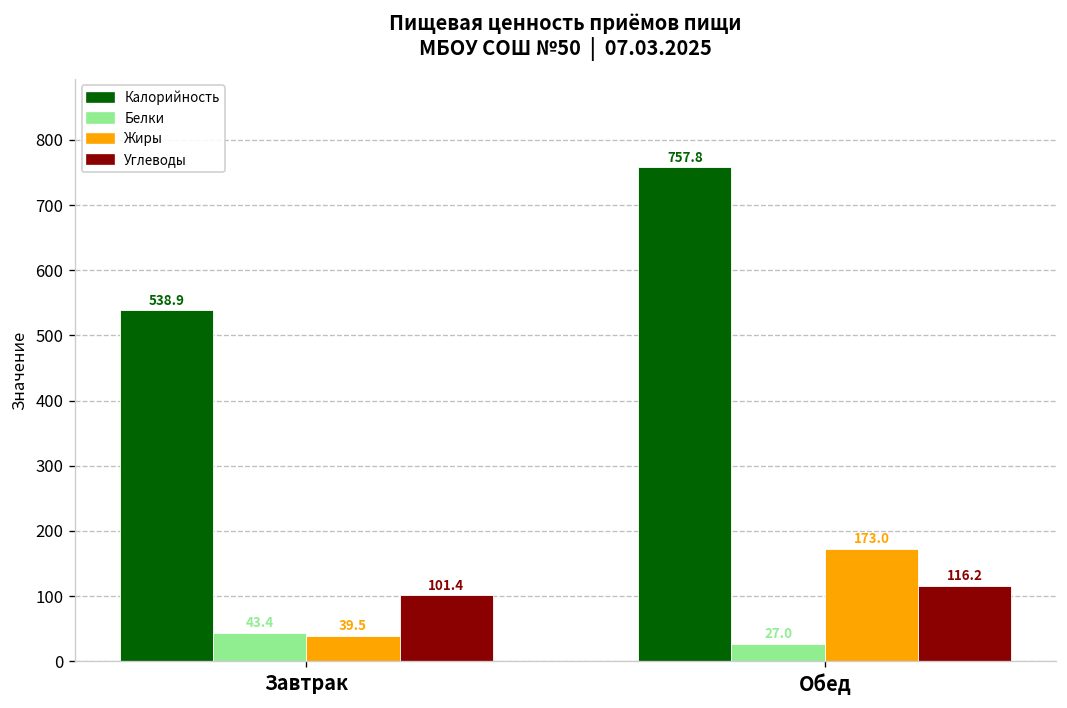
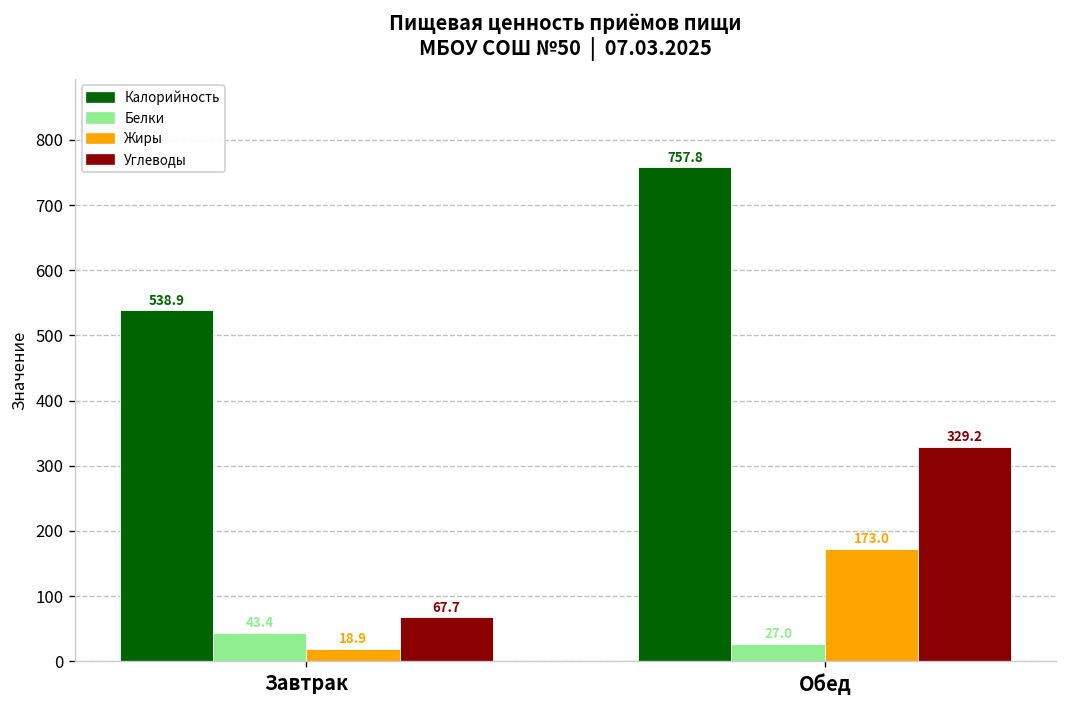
  {
    "Калорийность": {
      "Завтрак": 538.9,
      "Обед": 757.8
    },
    "Белки": {
      "Завтрак": 43.4,
      "Обед": 27.0
    },
    "Жиры": {
-     "Завтрак": 39.5,
+     "Завтрак": 18.9,
      "Обед": 173.0
    },
    "Углеводы": {
-     "Завтрак": 101.4,
-     "Обед": 116.2
+     "Завтрак": 67.7,
+     "Обед": 329.2
    }
  }
